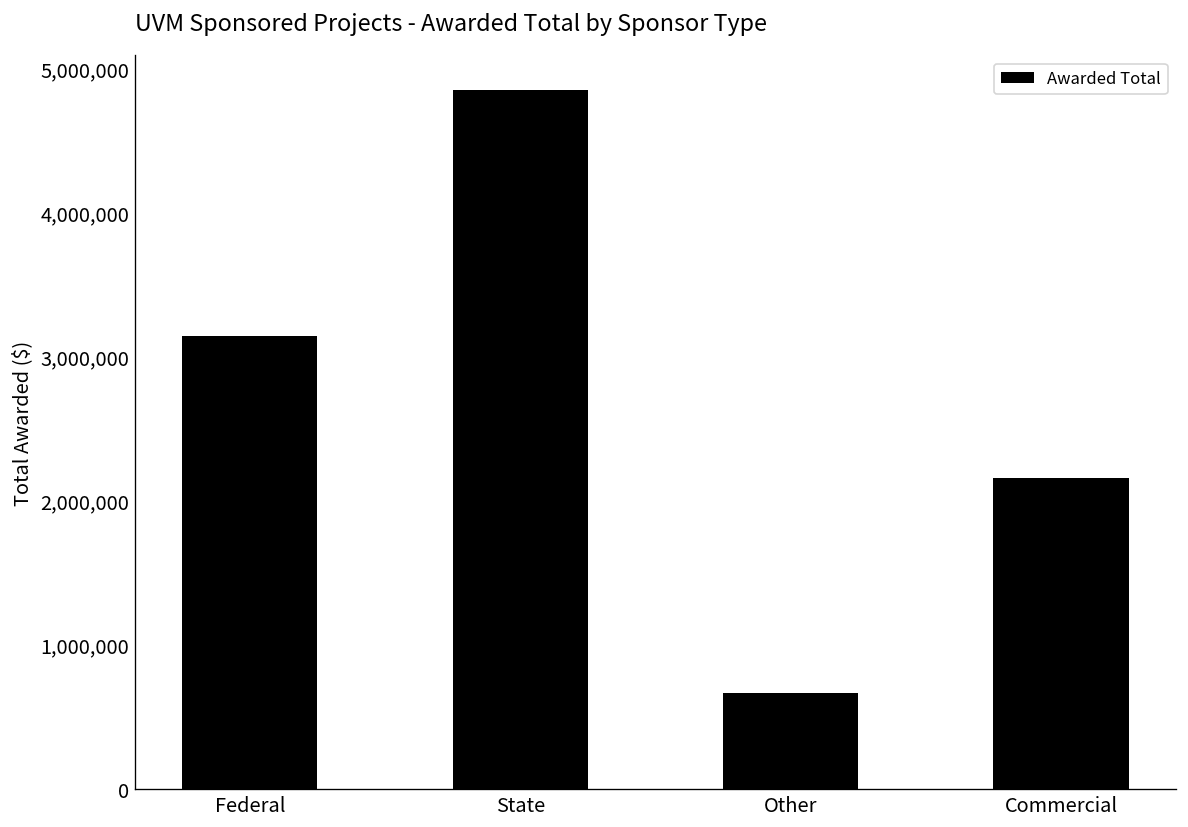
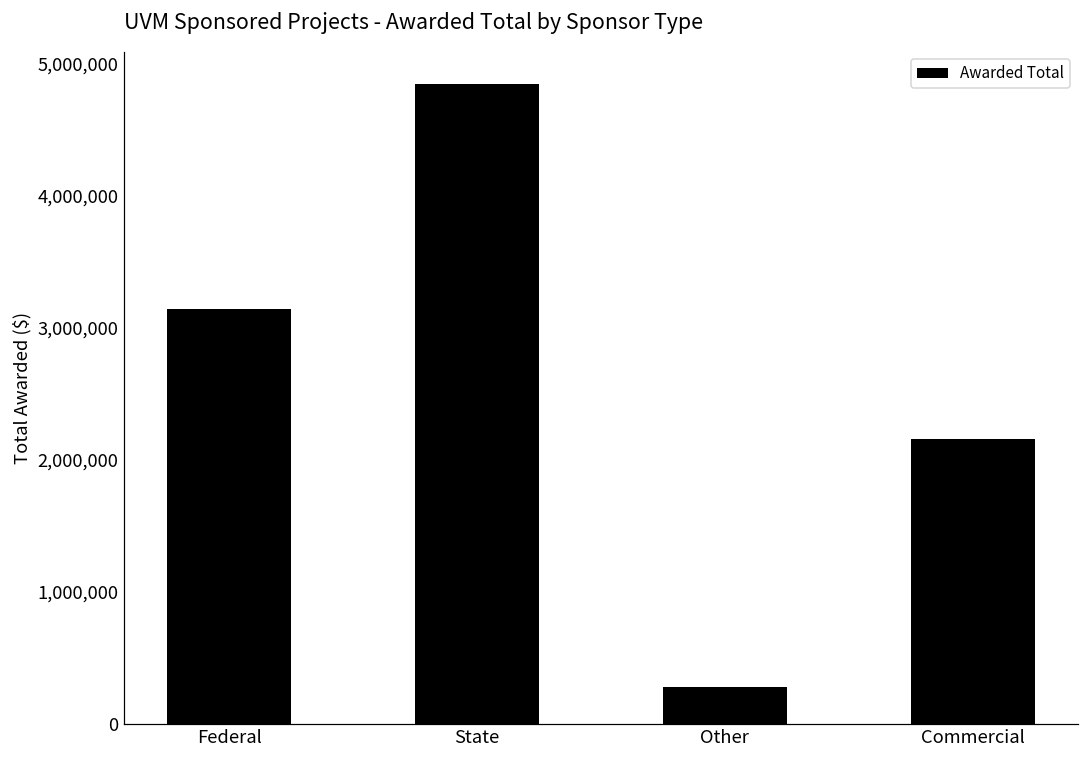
  {
    "Federal": "3,140,000",
    "State": "4,850,000",
-   "Other": "660,000",
+   "Other": "280,000",
    "Commercial": "2,160,000"
  }
